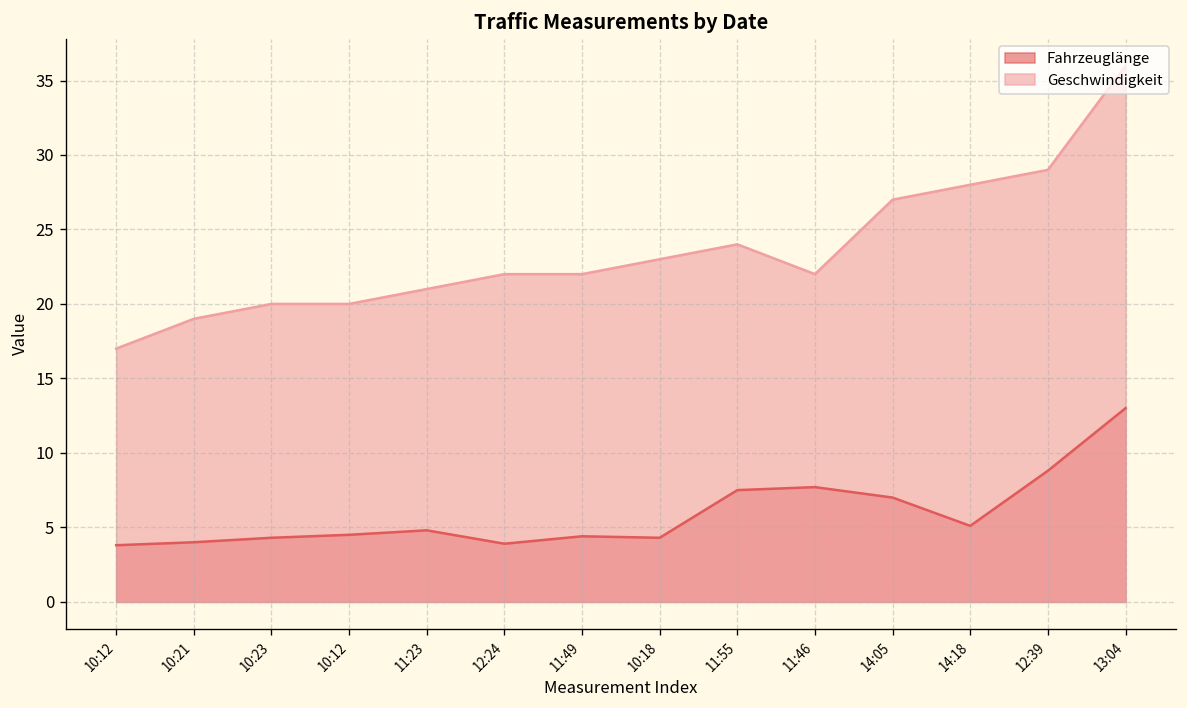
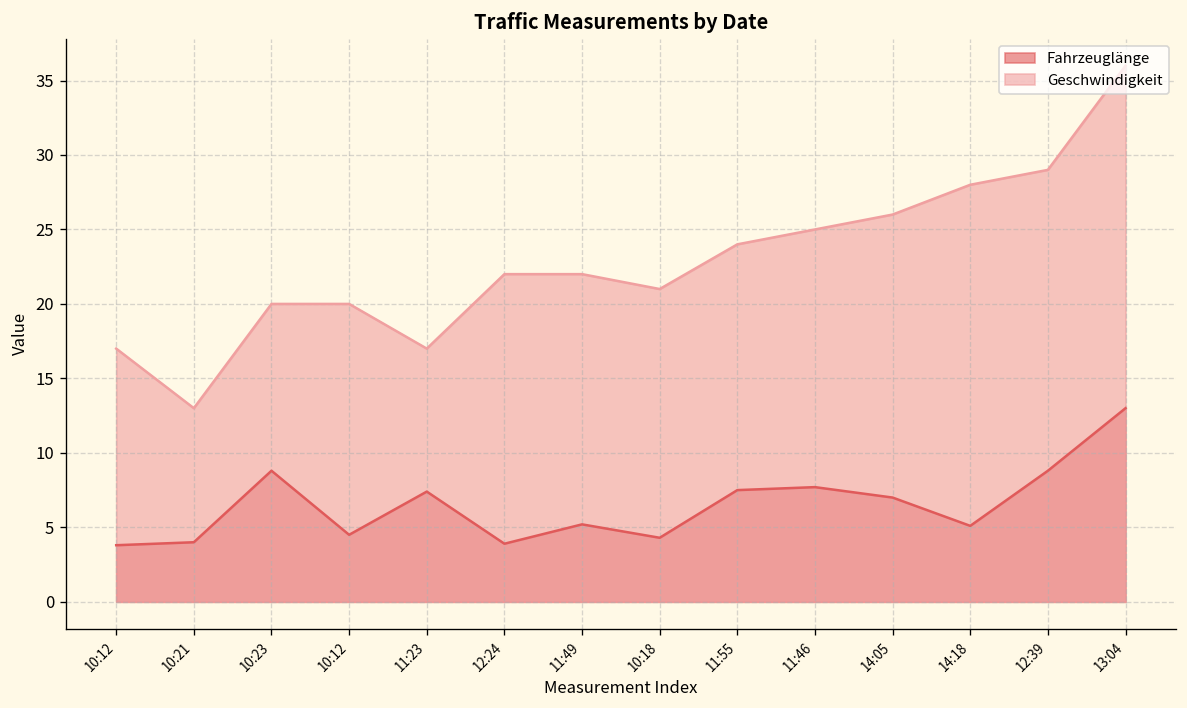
  {
    "Fahrzeuglänge": {
      "10:21": 4.0,
-     "10:23": 4.3,
-     "11:23": 4.8,
+     "10:23": 8.8,
+     "11:23": 7.4,
      "12:24": 3.9,
-     "11:49": 4.4,
+     "11:49": 5.2,
      "10:18": 4.3,
      "11:55": 7.5,
      "11:46": 7.7,
      "14:05": 7.0,
      "14:18": 5.1,
      "12:39": 8.8,
      "13:04": 13.0
    },
    "Geschwindigkeit": {
-     "10:21": 19,
+     "10:21": 13,
      "10:23": 20,
-     "11:23": 21,
+     "11:23": 17,
      "12:24": 22,
      "11:49": 22,
-     "10:18": 23,
+     "10:18": 21,
      "11:55": 24,
-     "11:46": 22,
-     "14:05": 27,
+     "11:46": 25,
+     "14:05": 26,
      "14:18": 28,
      "12:39": 29
    }
  }
